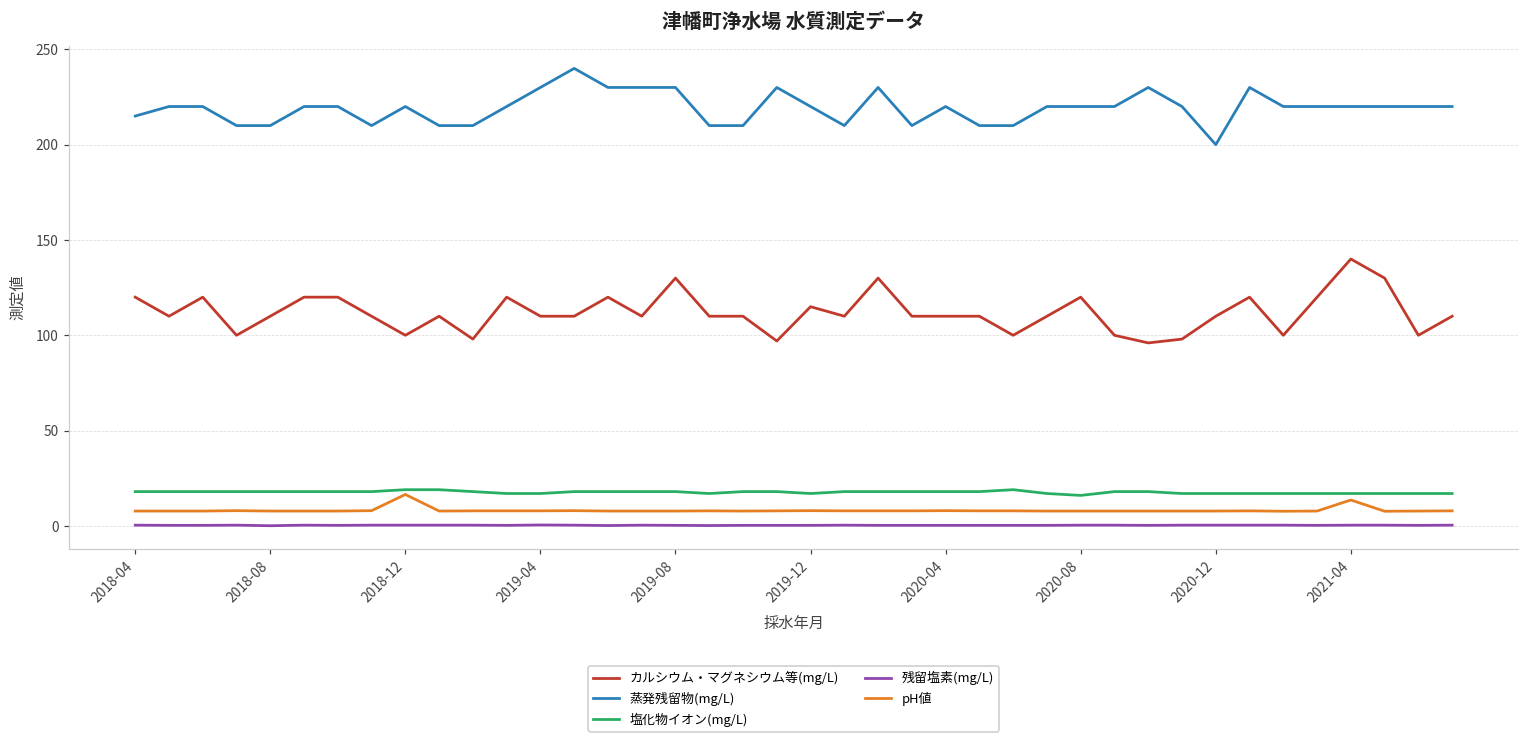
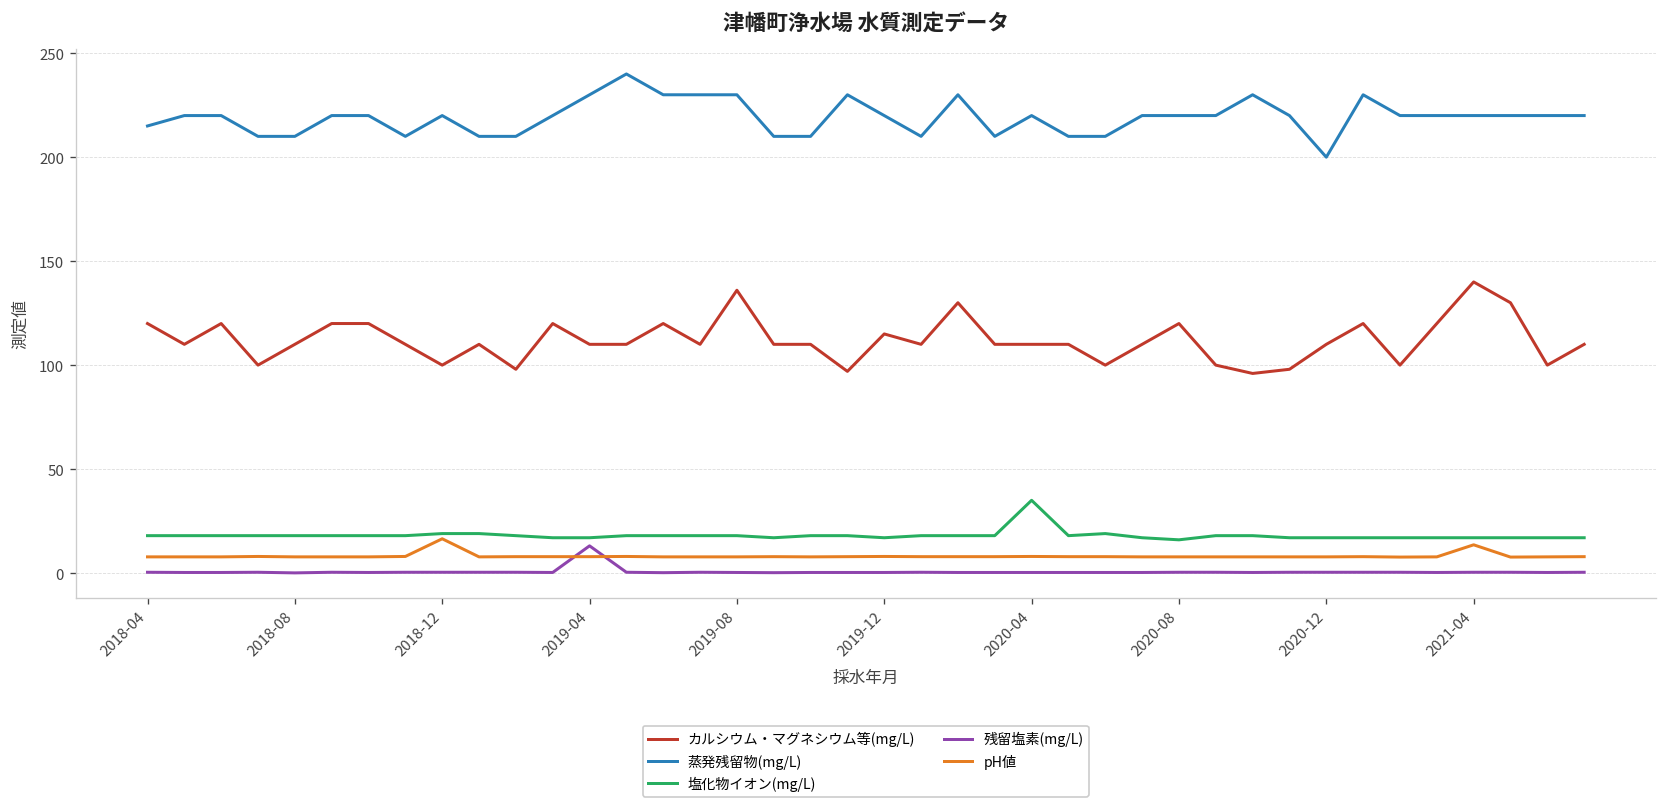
  {
    "カルシウム・マグネシウム等(mg/L)": {
      "2018-04": 120,
      "2018-08": 110,
      "2018-12": 100,
      "2019-04": 110,
-     "2019-08": 130,
+     "2019-08": 136,
      "2019-12": 115,
      "2020-04": 110,
      "2020-08": 120,
      "2020-12": 110,
      "2021-04": 140
    },
    "蒸発残留物(mg/L)": {
      "2018-04": 215,
      "2018-08": 210,
      "2018-12": 220,
      "2019-04": 230,
      "2019-08": 230,
      "2019-12": 220,
      "2020-04": 220,
      "2020-08": 220,
      "2020-12": 200,
      "2021-04": 220
    },
    "塩化物イオン(mg/L)": {
      "2018-04": 18,
      "2018-08": 18,
      "2018-12": 19,
      "2019-04": 17,
      "2019-08": 18,
      "2019-12": 17,
-     "2020-04": 18,
+     "2020-04": 35,
      "2020-08": 16,
      "2020-12": 17,
      "2021-04": 17
    },
    "残留塩素(mg/L)": {
      "2018-04": 0,
      "2018-08": 0,
      "2018-12": 0,
-     "2019-04": 1,
+     "2019-04": 13,
      "2019-08": 0,
      "2019-12": 0,
      "2020-04": 0,
      "2020-08": 0,
      "2020-12": 0,
      "2021-04": 0
    },
    "pH値": {
      "2018-04": 8,
      "2018-08": 8,
      "2018-12": 17,
      "2019-04": 8,
      "2019-08": 8,
      "2019-12": 8,
      "2020-04": 8,
      "2020-08": 8,
      "2020-12": 8,
      "2021-04": 14
    }
  }
